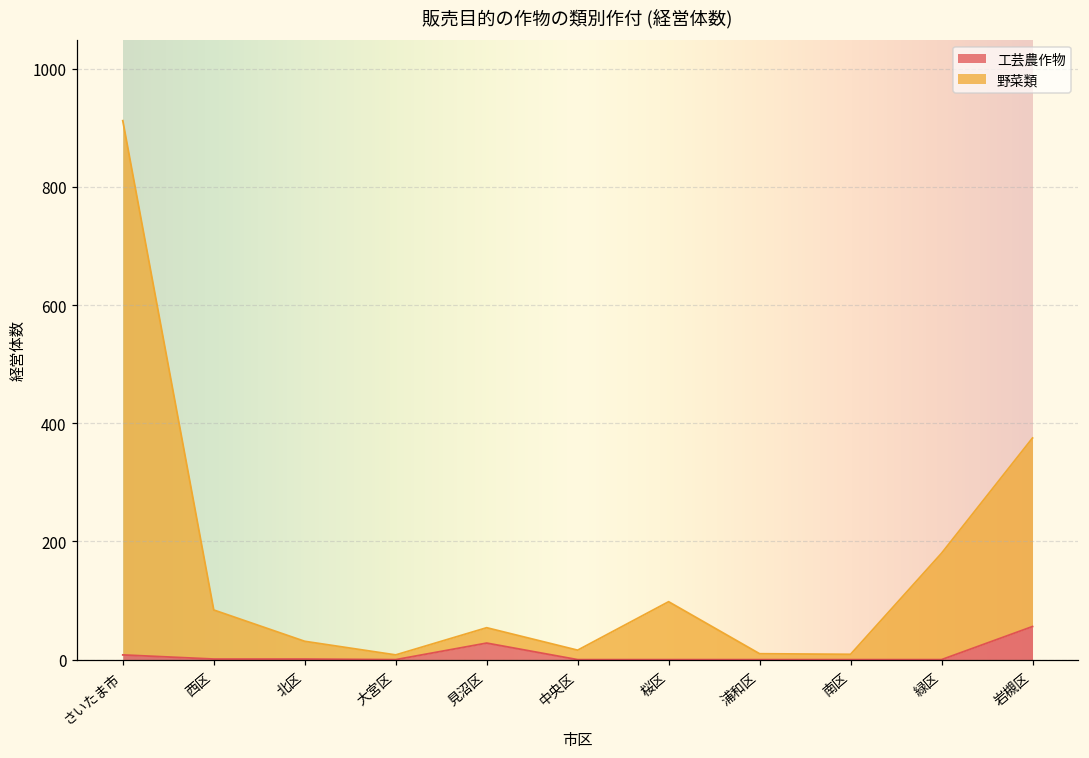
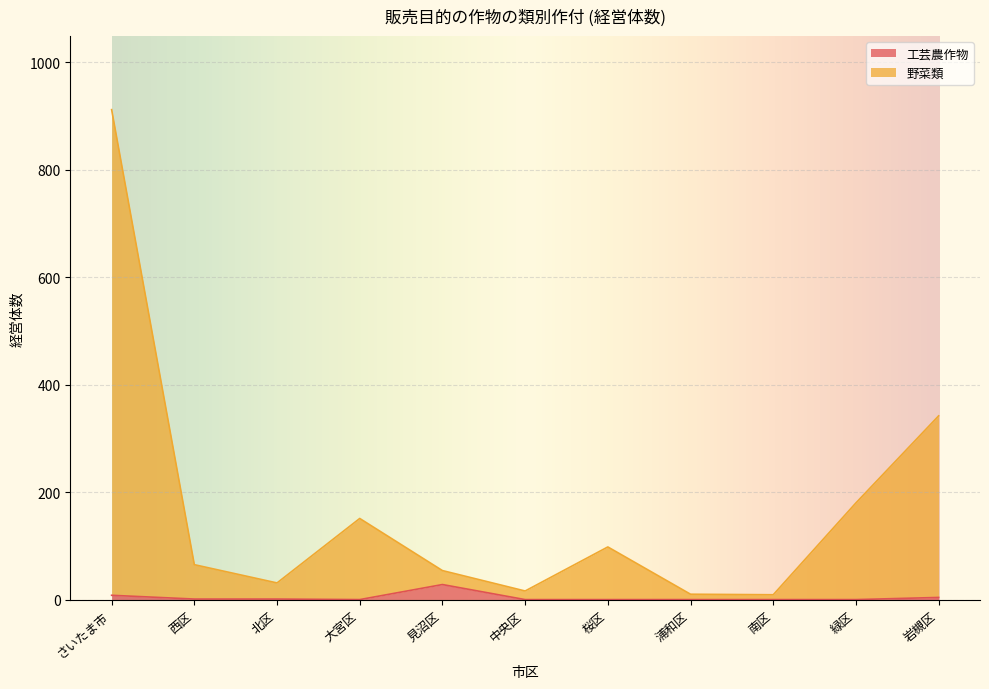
  {
    "工芸農作物": {
      "さいたま市": 10,
      "西区": 0,
      "北区": 0,
      "大宮区": 0,
      "見沼区": 30,
      "中央区": 0,
      "桜区": 0,
      "浦和区": 0,
      "南区": 0,
      "緑区": 0,
-     "岩槻区": 60
+     "岩槻区": 0
    },
    "野菜類": {
      "さいたま市": 900,
-     "西区": 80,
+     "西区": 60,
      "北区": 30,
-     "大宮区": 10,
+     "大宮区": 150,
      "見沼区": 30,
      "中央区": 20,
      "桜区": 100,
      "浦和区": 10,
      "南区": 10,
      "緑区": 180,
-     "岩槻区": 320
+     "岩槻区": 340
    }
  }
